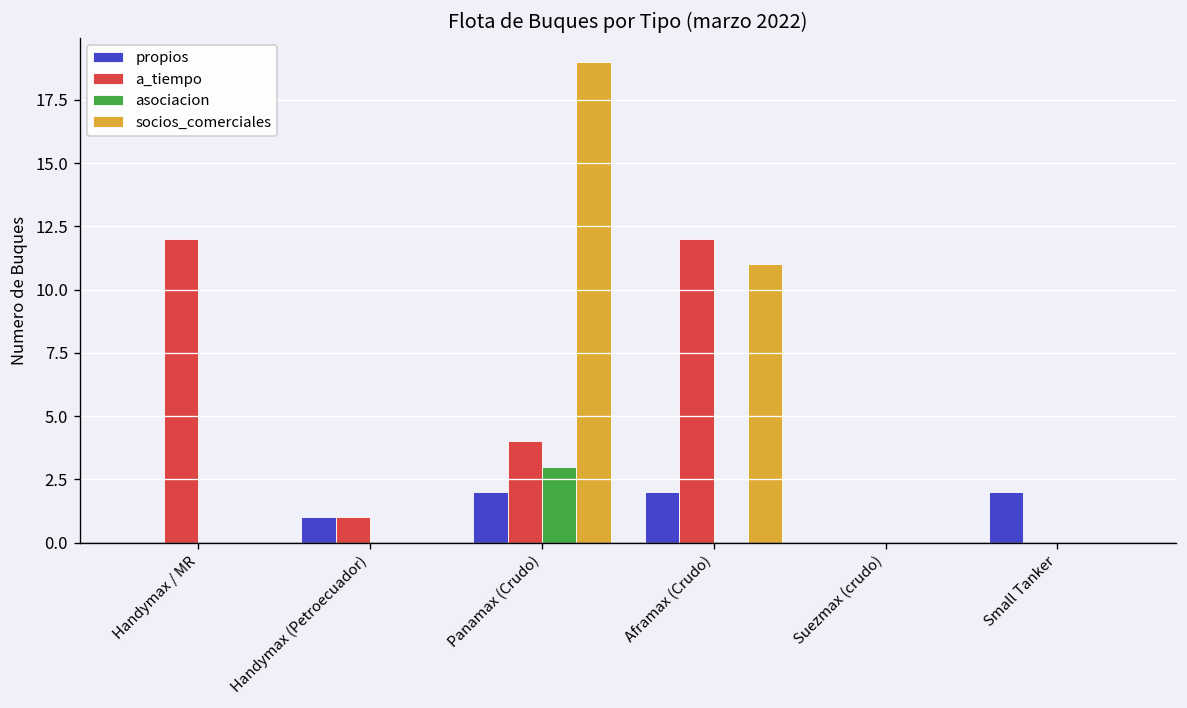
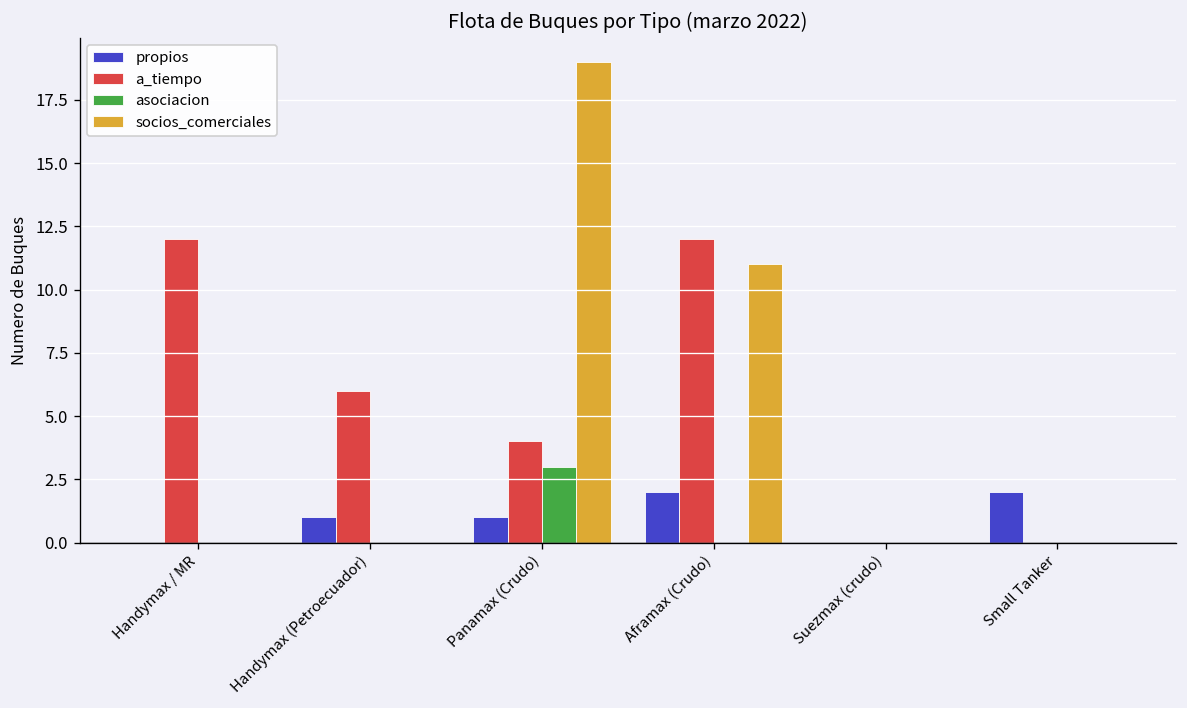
  {
    "propios": {
      "Handymax / MR": 0,
      "Handymax (Petroecuador)": 1,
-     "Panamax (Crudo)": 2,
+     "Panamax (Crudo)": 1,
      "Aframax (Crudo)": 2,
      "Suezmax (crudo)": 0,
      "Small Tanker": 2
    },
    "a_tiempo": {
      "Handymax / MR": 12,
-     "Handymax (Petroecuador)": 1,
+     "Handymax (Petroecuador)": 6,
      "Panamax (Crudo)": 4,
      "Aframax (Crudo)": 12,
      "Suezmax (crudo)": 0,
      "Small Tanker": 0
    },
    "asociacion": {
      "Handymax / MR": 0,
      "Handymax (Petroecuador)": 0,
      "Panamax (Crudo)": 3,
      "Aframax (Crudo)": 0,
      "Suezmax (crudo)": 0,
      "Small Tanker": 0
    },
    "socios_comerciales": {
      "Handymax / MR": 0,
      "Handymax (Petroecuador)": 0,
      "Panamax (Crudo)": 19,
      "Aframax (Crudo)": 11,
      "Suezmax (crudo)": 0,
      "Small Tanker": 0
    }
  }
